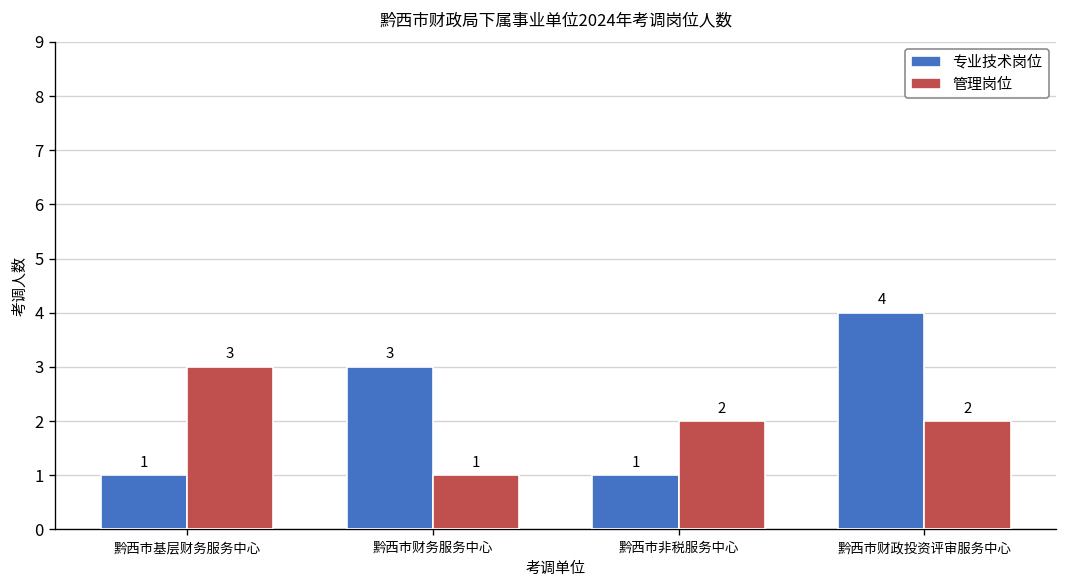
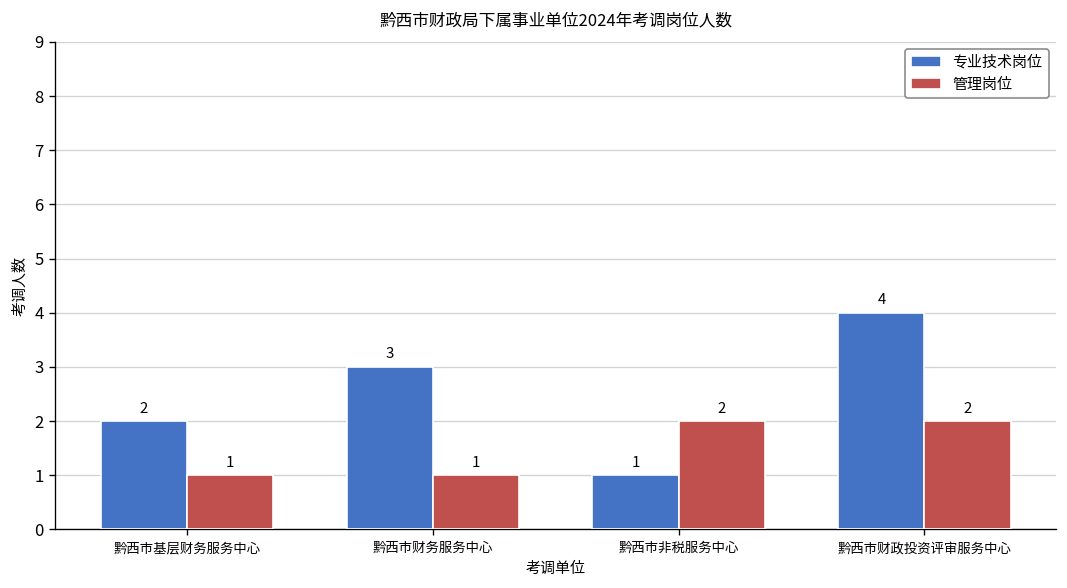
  {
    "专业技术岗位": {
-     "黔西市基层财务服务中心": 1,
+     "黔西市基层财务服务中心": 2,
      "黔西市财务服务中心": 3,
      "黔西市非税服务中心": 1,
      "黔西市财政投资评审服务中心": 4
    },
    "管理岗位": {
-     "黔西市基层财务服务中心": 3,
+     "黔西市基层财务服务中心": 1,
      "黔西市财务服务中心": 1,
      "黔西市非税服务中心": 2,
      "黔西市财政投资评审服务中心": 2
    }
  }
